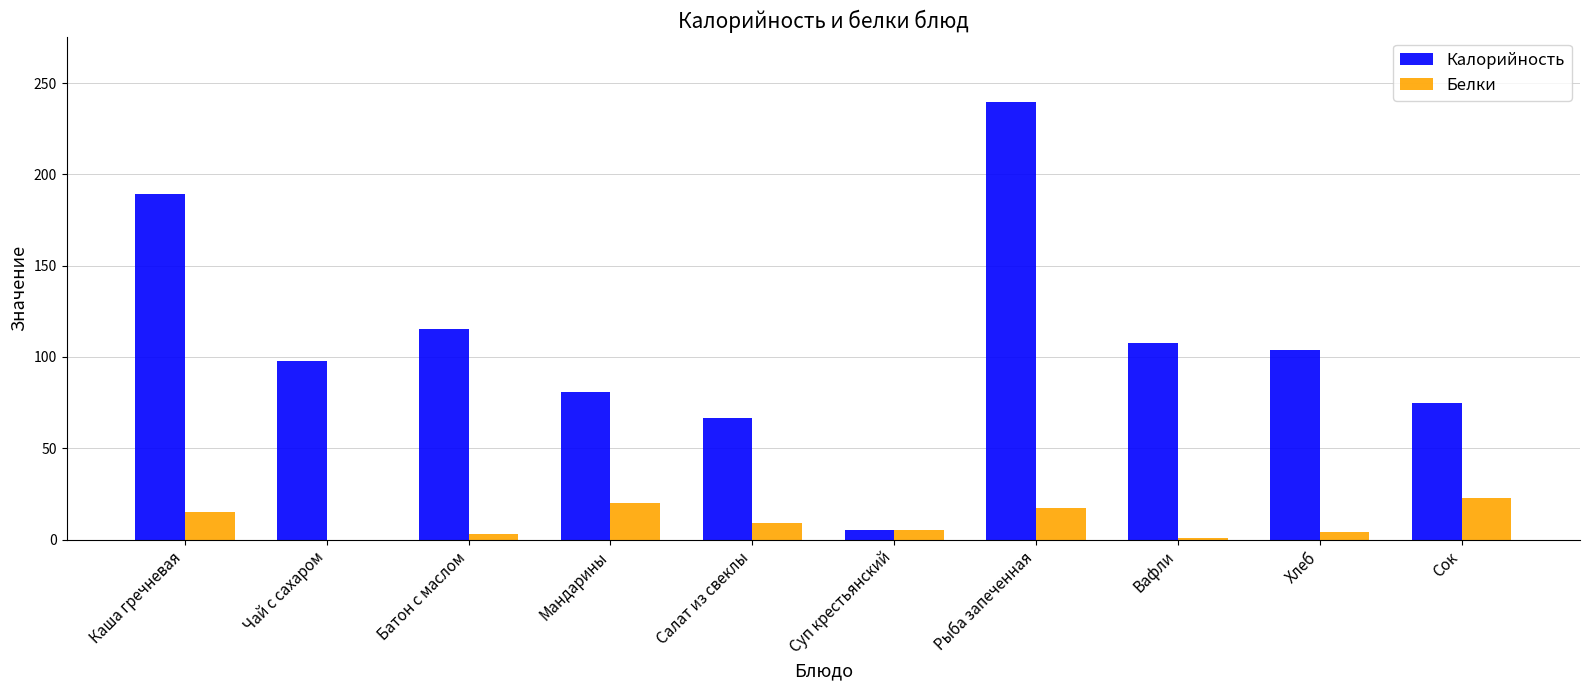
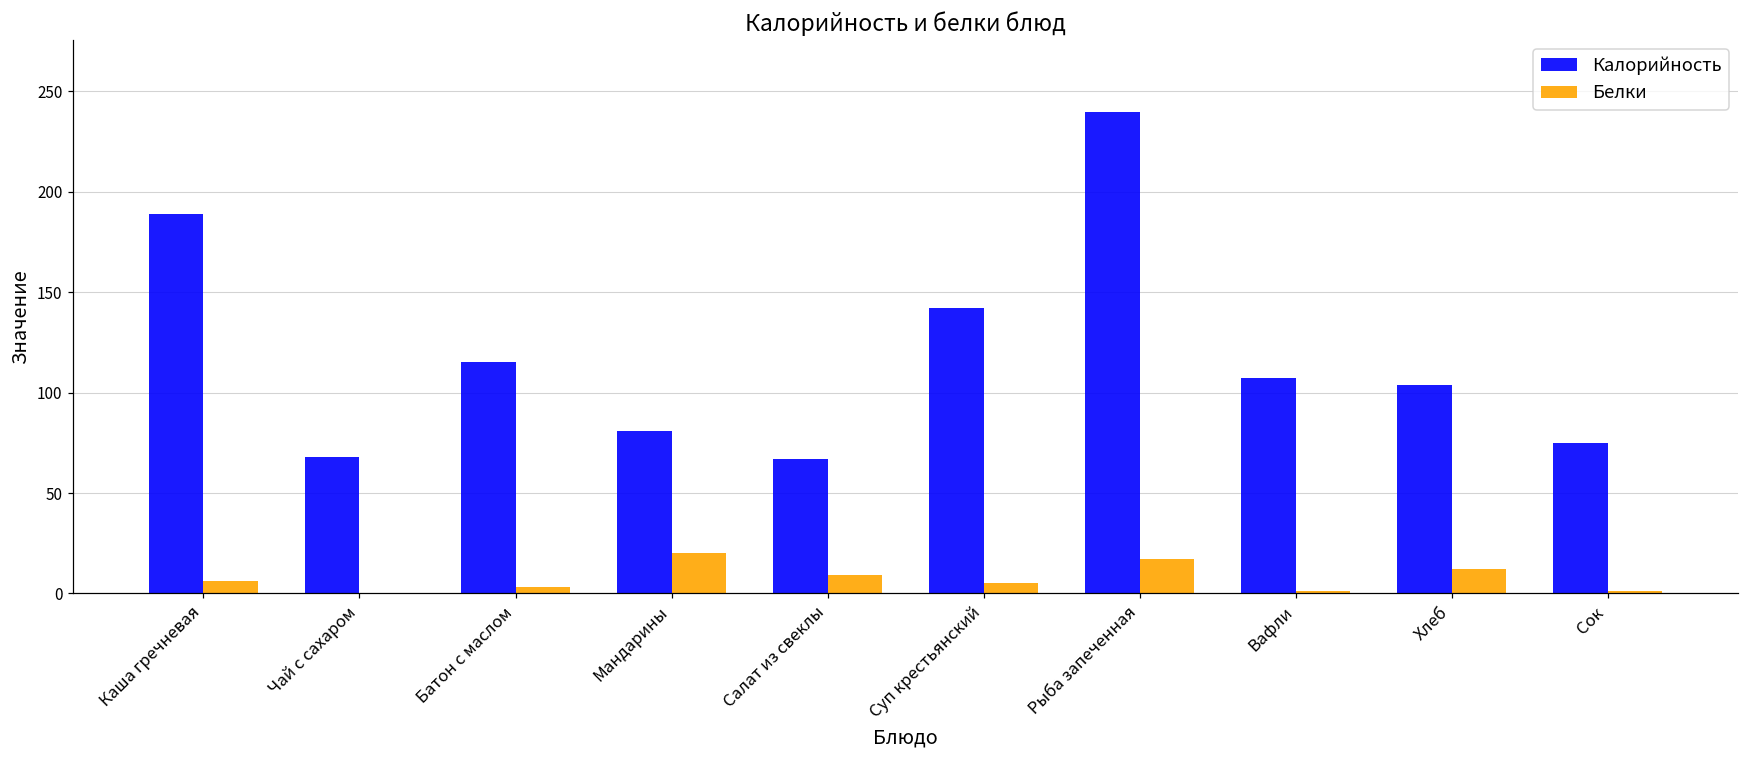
  {
    "Калорийность": {
      "Каша гречневая": 189,
-     "Чай с сахаром": 98,
+     "Чай с сахаром": 68,
      "Батон с маслом": 115,
      "Мандарины": 81,
      "Салат из свеклы": 67,
-     "Суп крестьянский": 5,
+     "Суп крестьянский": 142,
      "Рыба запеченная": 240,
      "Вафли": 108,
      "Хлеб": 104,
      "Сок": 75
    },
    "Белки": {
-     "Каша гречневая": 15,
+     "Каша гречневая": 6,
      "Чай с сахаром": 0,
      "Батон с маслом": 3,
      "Мандарины": 20,
      "Салат из свеклы": 9,
      "Суп крестьянский": 5,
      "Рыба запеченная": 17,
-     "Хлеб": 4,
-     "Сок": 23
+     "Хлеб": 12,
+     "Сок": 1
    }
  }
